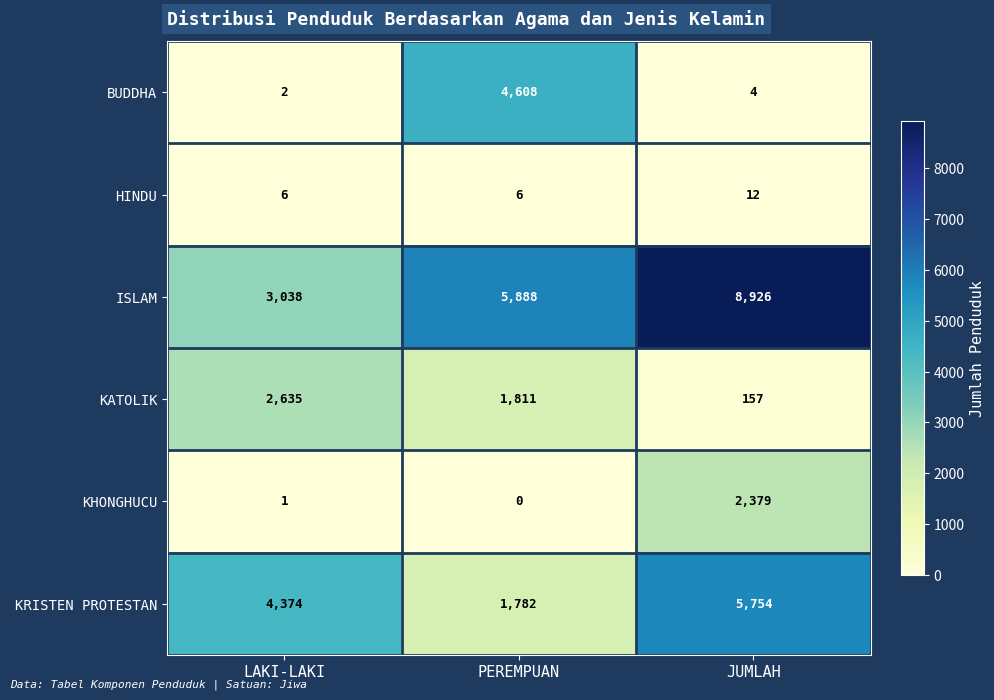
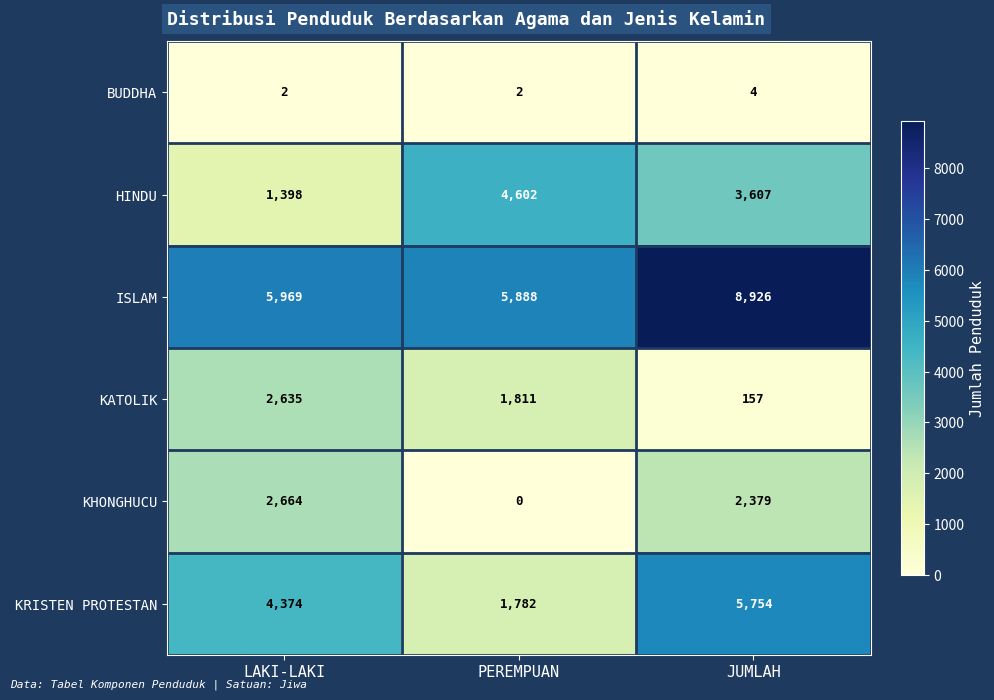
  {
    "BUDDHA": {
      "LAKI-LAKI": "2",
-     "PEREMPUAN": "4,608",
+     "PEREMPUAN": "2",
      "JUMLAH": "4"
    },
    "HINDU": {
-     "LAKI-LAKI": "6",
-     "PEREMPUAN": "6",
-     "JUMLAH": "12"
+     "LAKI-LAKI": "1,398",
+     "PEREMPUAN": "4,602",
+     "JUMLAH": "3,607"
    },
    "ISLAM": {
-     "LAKI-LAKI": "3,038",
+     "LAKI-LAKI": "5,969",
      "PEREMPUAN": "5,888",
      "JUMLAH": "8,926"
    },
    "KATOLIK": {
      "LAKI-LAKI": "2,635",
      "PEREMPUAN": "1,811",
      "JUMLAH": "157"
    },
    "KHONGHUCU": {
-     "LAKI-LAKI": "1",
+     "LAKI-LAKI": "2,664",
      "PEREMPUAN": "0",
      "JUMLAH": "2,379"
    },
    "KRISTEN PROTESTAN": {
      "LAKI-LAKI": "4,374",
      "PEREMPUAN": "1,782",
      "JUMLAH": "5,754"
    }
  }
